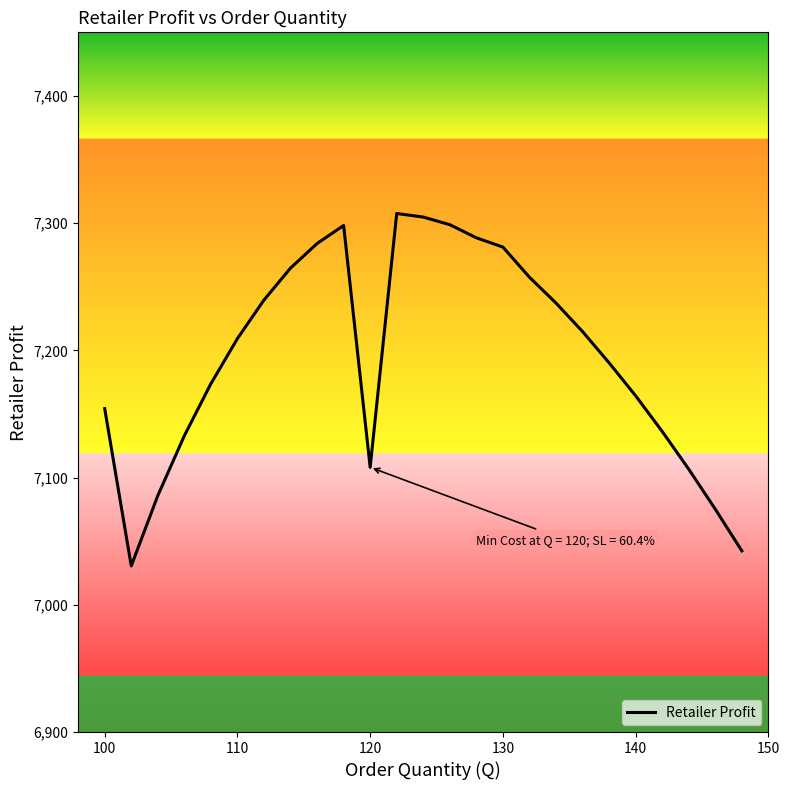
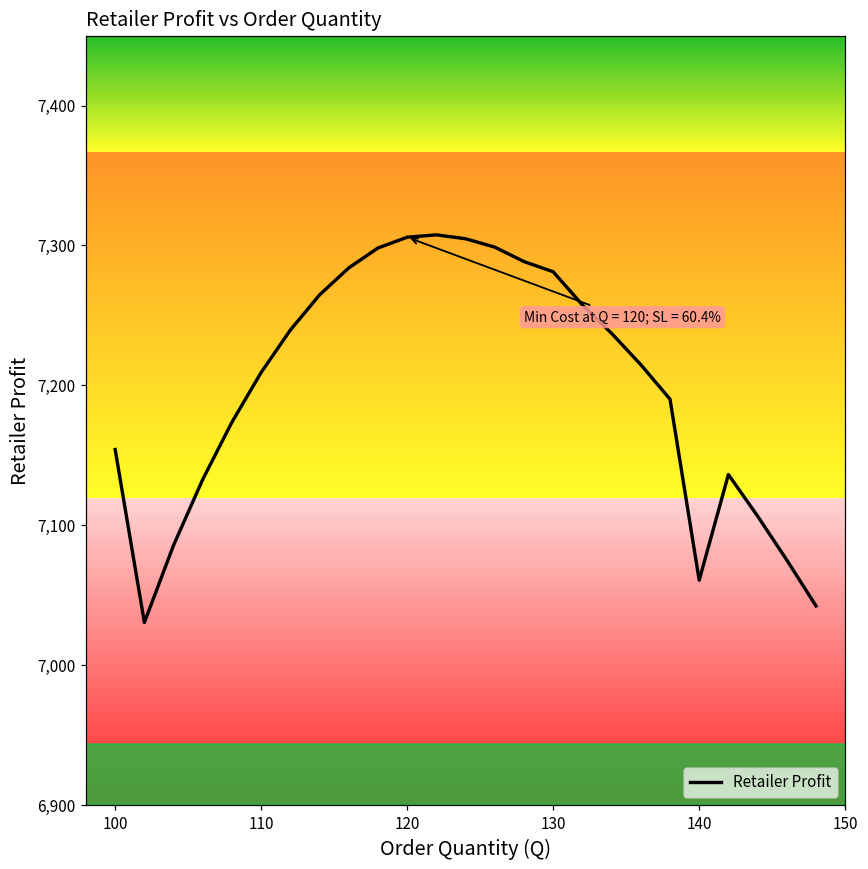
  {
    "100": "7,154",
    "110": "7,209",
-   "120": "7,108",
+   "120": "7,306",
    "130": "7,281",
-   "140": "7,164"
+   "140": "7,061"
  }
